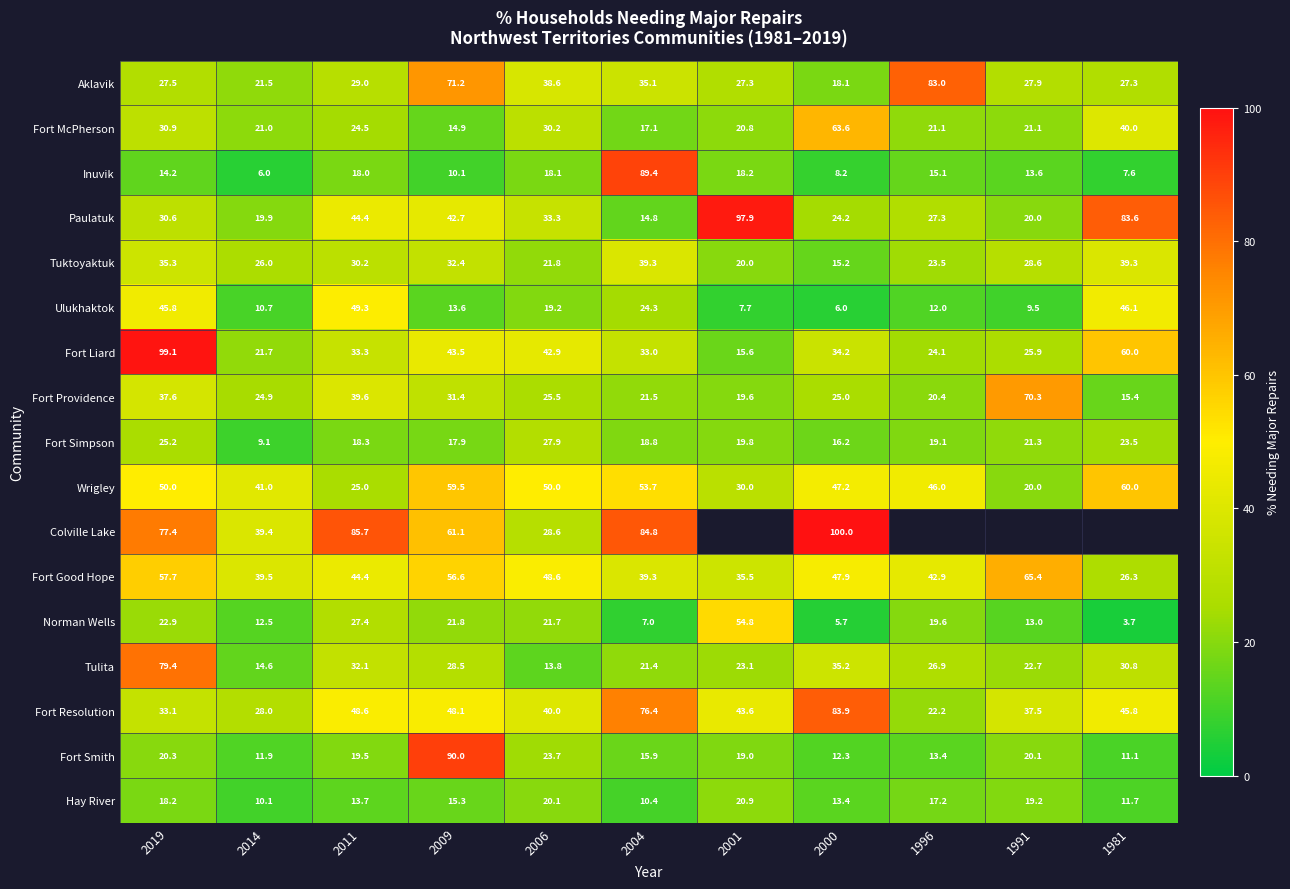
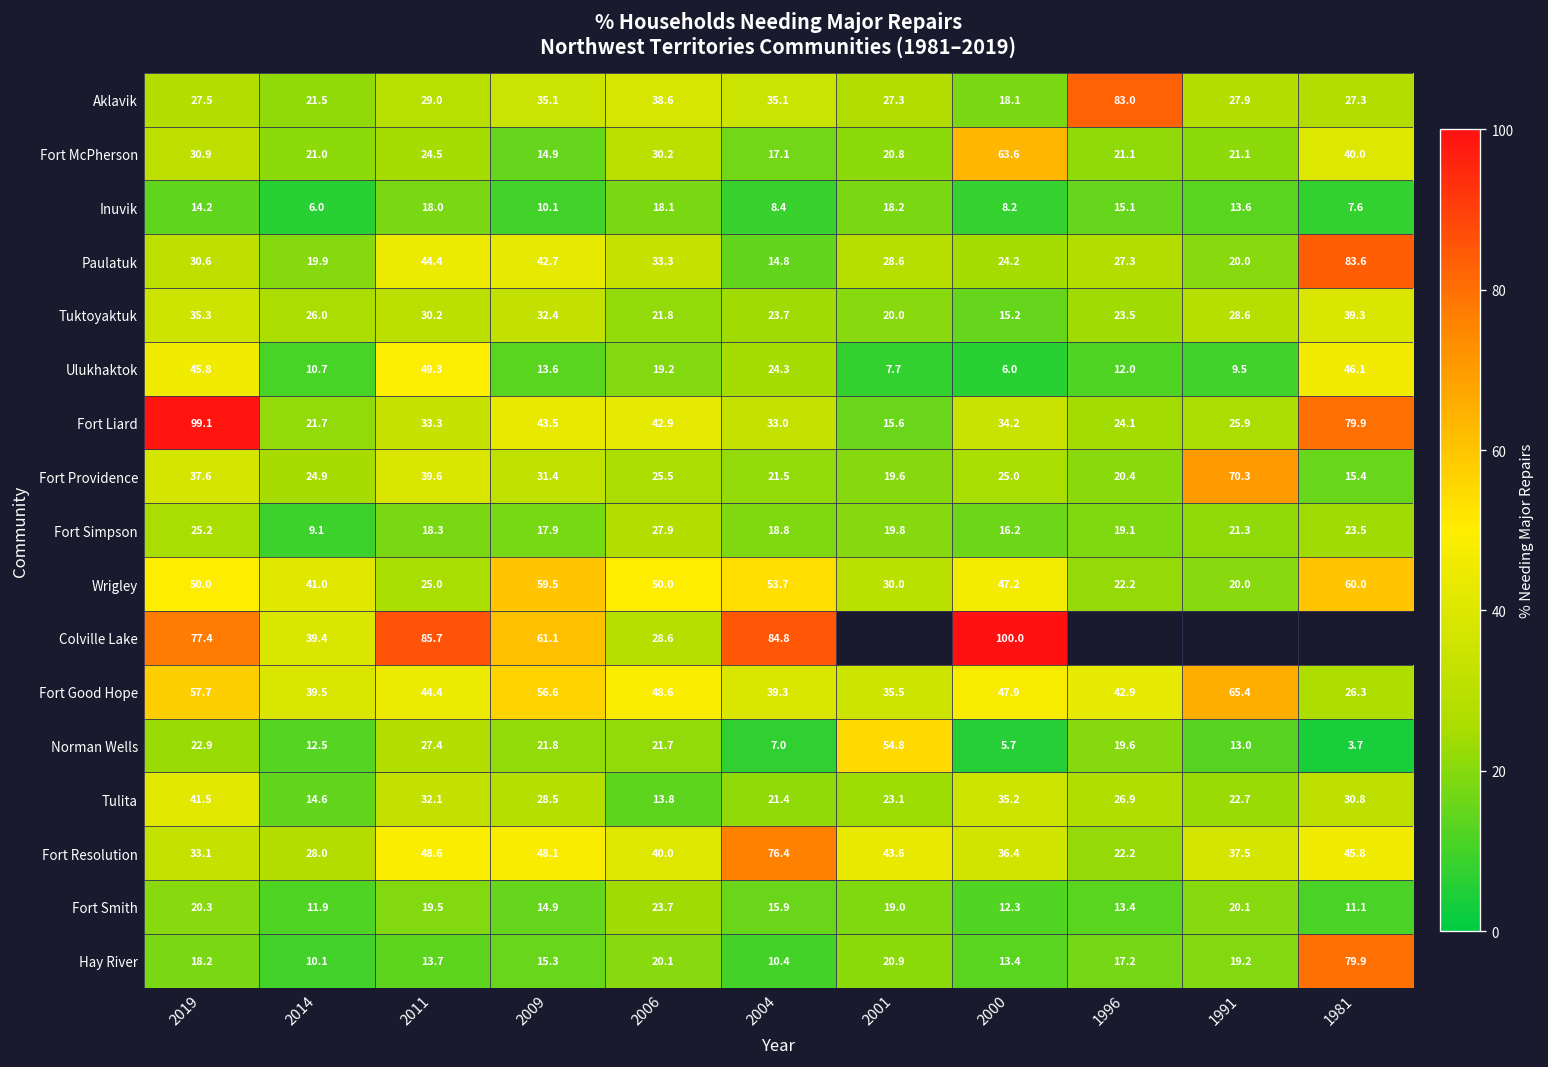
  {
    "Aklavik": {
      "2019": 27.5,
      "2014": 21.5,
      "2011": 29.0,
-     "2009": 71.2,
+     "2009": 35.1,
      "2006": 38.6,
      "2004": 35.1,
      "2001": 27.3,
      "2000": 18.1,
      "1996": 83.0,
      "1991": 27.9,
      "1981": 27.3
    },
    "Fort McPherson": {
      "2019": 30.9,
      "2014": 21.0,
      "2011": 24.5,
      "2009": 14.9,
      "2006": 30.2,
      "2004": 17.1,
      "2001": 20.8,
      "2000": 63.6,
      "1996": 21.1,
      "1991": 21.1,
      "1981": 40.0
    },
    "Inuvik": {
      "2019": 14.2,
      "2014": 6.0,
      "2011": 18.0,
      "2009": 10.1,
      "2006": 18.1,
-     "2004": 89.4,
+     "2004": 8.4,
      "2001": 18.2,
      "2000": 8.2,
      "1996": 15.1,
      "1991": 13.6,
      "1981": 7.6
    },
    "Paulatuk": {
      "2019": 30.6,
      "2014": 19.9,
      "2011": 44.4,
      "2009": 42.7,
      "2006": 33.3,
      "2004": 14.8,
-     "2001": 97.9,
+     "2001": 28.6,
      "2000": 24.2,
      "1996": 27.3,
      "1991": 20.0,
      "1981": 83.6
    },
    "Tuktoyaktuk": {
      "2019": 35.3,
      "2014": 26.0,
      "2011": 30.2,
      "2009": 32.4,
      "2006": 21.8,
-     "2004": 39.3,
+     "2004": 23.7,
      "2001": 20.0,
      "2000": 15.2,
      "1996": 23.5,
      "1991": 28.6,
      "1981": 39.3
    },
    "Ulukhaktok": {
      "2019": 45.8,
      "2014": 10.7,
      "2011": 49.3,
      "2009": 13.6,
      "2006": 19.2,
      "2004": 24.3,
      "2001": 7.7,
      "2000": 6.0,
      "1996": 12.0,
      "1991": 9.5,
      "1981": 46.1
    },
    "Fort Liard": {
      "2019": 99.1,
      "2014": 21.7,
      "2011": 33.3,
      "2009": 43.5,
      "2006": 42.9,
      "2004": 33.0,
      "2001": 15.6,
      "2000": 34.2,
      "1996": 24.1,
      "1991": 25.9,
-     "1981": 60.0
+     "1981": 79.9
    },
    "Fort Providence": {
      "2019": 37.6,
      "2014": 24.9,
      "2011": 39.6,
      "2009": 31.4,
      "2006": 25.5,
      "2004": 21.5,
      "2001": 19.6,
      "2000": 25.0,
      "1996": 20.4,
      "1991": 70.3,
      "1981": 15.4
    },
    "Fort Simpson": {
      "2019": 25.2,
      "2014": 9.1,
      "2011": 18.3,
      "2009": 17.9,
      "2006": 27.9,
      "2004": 18.8,
      "2001": 19.8,
      "2000": 16.2,
      "1996": 19.1,
      "1991": 21.3,
      "1981": 23.5
    },
    "Wrigley": {
      "2019": 50.0,
      "2014": 41.0,
      "2011": 25.0,
      "2009": 59.5,
      "2006": 50.0,
      "2004": 53.7,
      "2001": 30.0,
      "2000": 47.2,
-     "1996": 46.0,
+     "1996": 22.2,
      "1991": 20.0,
      "1981": 60.0
    },
    "Colville Lake": {
      "2019": 77.4,
      "2014": 39.4,
      "2011": 85.7,
      "2009": 61.1,
      "2006": 28.6,
      "2004": 84.8,
      "2000": 100.0
    },
    "Fort Good Hope": {
      "2019": 57.7,
      "2014": 39.5,
      "2011": 44.4,
      "2009": 56.6,
      "2006": 48.6,
      "2004": 39.3,
      "2001": 35.5,
      "2000": 47.9,
      "1996": 42.9,
      "1991": 65.4,
      "1981": 26.3
    },
    "Norman Wells": {
      "2019": 22.9,
      "2014": 12.5,
      "2011": 27.4,
      "2009": 21.8,
      "2006": 21.7,
      "2004": 7.0,
      "2001": 54.8,
      "2000": 5.7,
      "1996": 19.6,
      "1991": 13.0,
      "1981": 3.7
    },
    "Tulita": {
-     "2019": 79.4,
+     "2019": 41.5,
      "2014": 14.6,
      "2011": 32.1,
      "2009": 28.5,
      "2006": 13.8,
      "2004": 21.4,
      "2001": 23.1,
      "2000": 35.2,
      "1996": 26.9,
      "1991": 22.7,
      "1981": 30.8
    },
    "Fort Resolution": {
      "2019": 33.1,
      "2014": 28.0,
      "2011": 48.6,
      "2009": 48.1,
      "2006": 40.0,
      "2004": 76.4,
      "2001": 43.6,
-     "2000": 83.9,
+     "2000": 36.4,
      "1996": 22.2,
      "1991": 37.5,
      "1981": 45.8
    },
    "Fort Smith": {
      "2019": 20.3,
      "2014": 11.9,
      "2011": 19.5,
-     "2009": 90.0,
+     "2009": 14.9,
      "2006": 23.7,
      "2004": 15.9,
      "2001": 19.0,
      "2000": 12.3,
      "1996": 13.4,
      "1991": 20.1,
      "1981": 11.1
    },
    "Hay River": {
      "2019": 18.2,
      "2014": 10.1,
      "2011": 13.7,
      "2009": 15.3,
      "2006": 20.1,
      "2004": 10.4,
      "2001": 20.9,
      "2000": 13.4,
      "1996": 17.2,
      "1991": 19.2,
-     "1981": 11.7
+     "1981": 79.9
    }
  }
